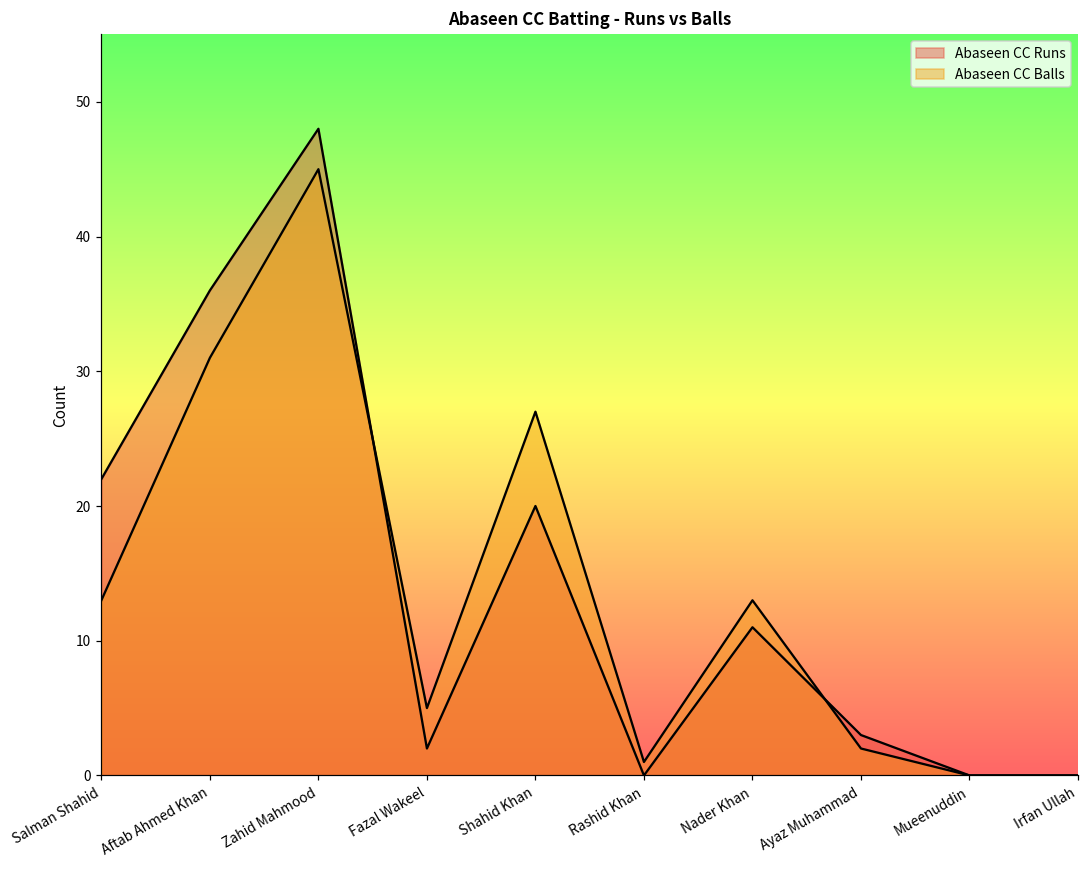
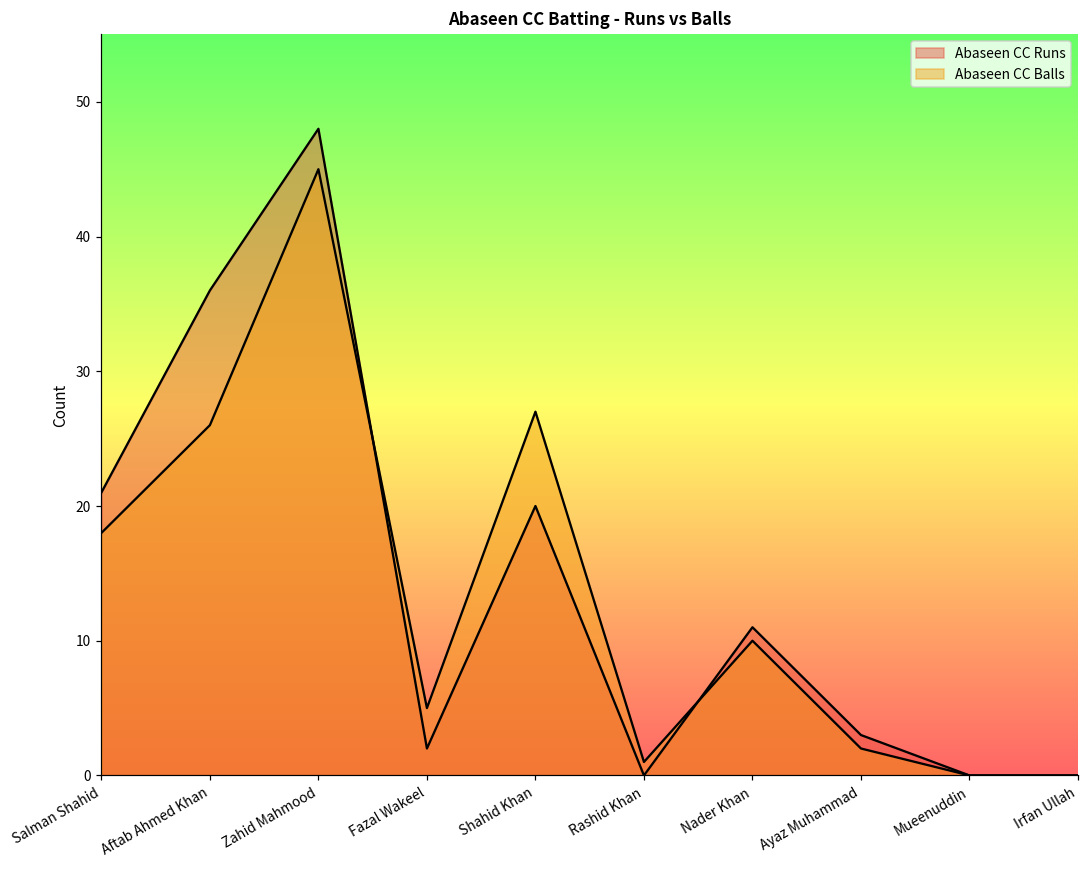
  {
    "Abaseen CC Runs": {
-     "Salman Shahid": 22,
+     "Salman Shahid": 21,
      "Aftab Ahmed Khan": 36,
      "Zahid Mahmood": 48,
      "Fazal Wakeel": 2,
      "Shahid Khan": 20,
      "Rashid Khan": 0,
      "Nader Khan": 11,
      "Ayaz Muhammad": 3
    },
    "Abaseen CC Balls": {
-     "Salman Shahid": 13,
-     "Aftab Ahmed Khan": 31,
+     "Salman Shahid": 18,
+     "Aftab Ahmed Khan": 26,
      "Zahid Mahmood": 45,
      "Fazal Wakeel": 5,
      "Shahid Khan": 27,
      "Rashid Khan": 1,
-     "Nader Khan": 13,
+     "Nader Khan": 10,
      "Ayaz Muhammad": 2
    }
  }
